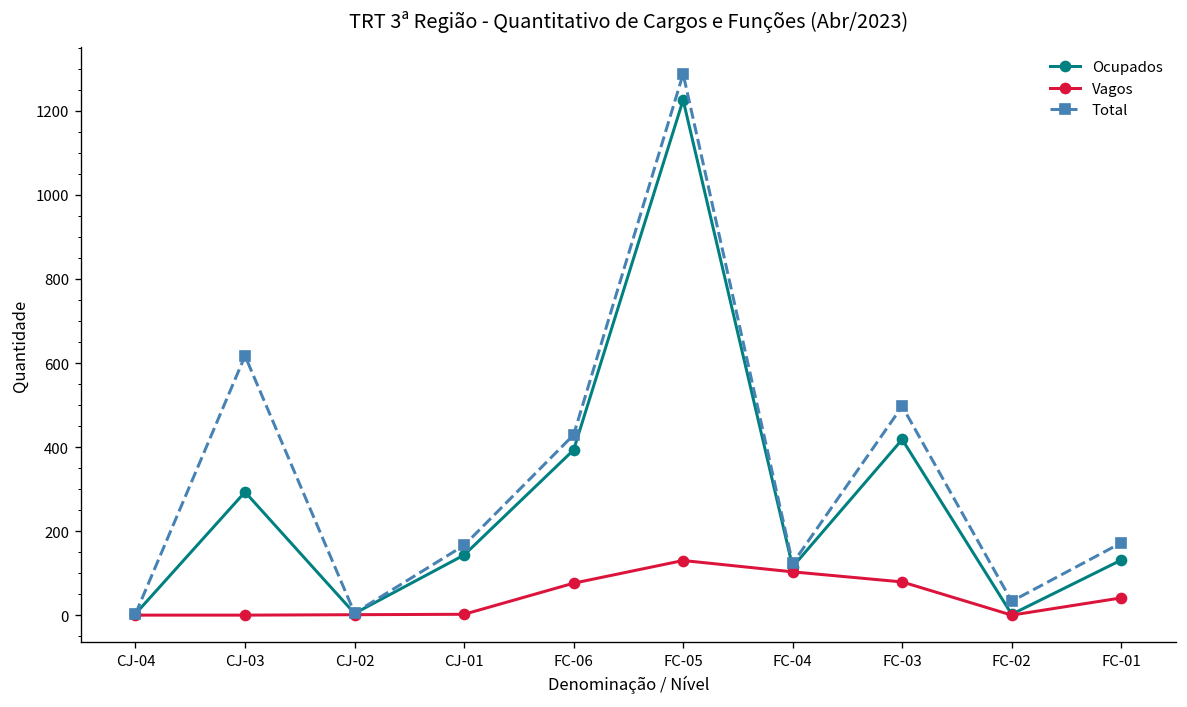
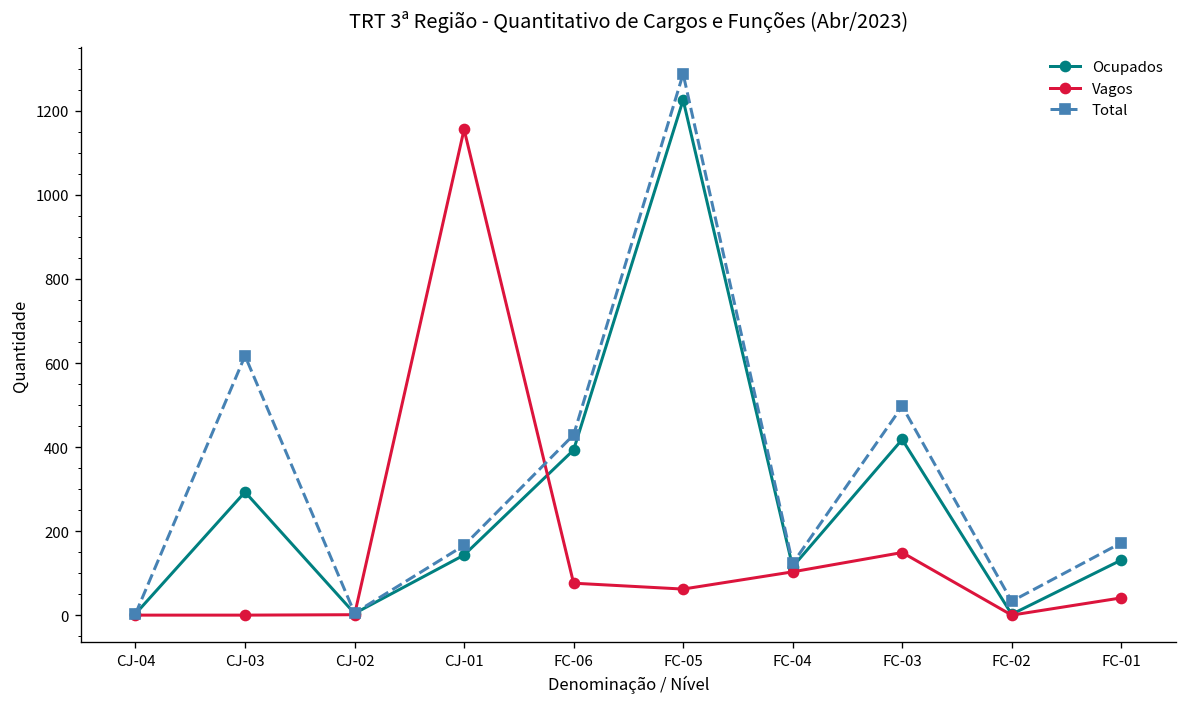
  {
    "Ocupados": {
      "CJ-03": 290,
      "CJ-01": 140,
      "FC-06": 390,
      "FC-05": 1230,
      "FC-04": 120,
      "FC-03": 420,
      "FC-01": 130
    },
    "Vagos": {
      "CJ-03": 0,
-     "CJ-01": 0,
+     "CJ-01": 1160,
      "FC-06": 80,
-     "FC-05": 130,
+     "FC-05": 60,
      "FC-04": 100,
-     "FC-03": 80,
+     "FC-03": 150,
      "FC-01": 40
    },
    "Total": {
      "CJ-03": 620,
      "CJ-01": 170,
      "FC-06": 430,
      "FC-05": 1290,
      "FC-04": 120,
      "FC-03": 500,
      "FC-02": 30,
      "FC-01": 170
    }
  }
